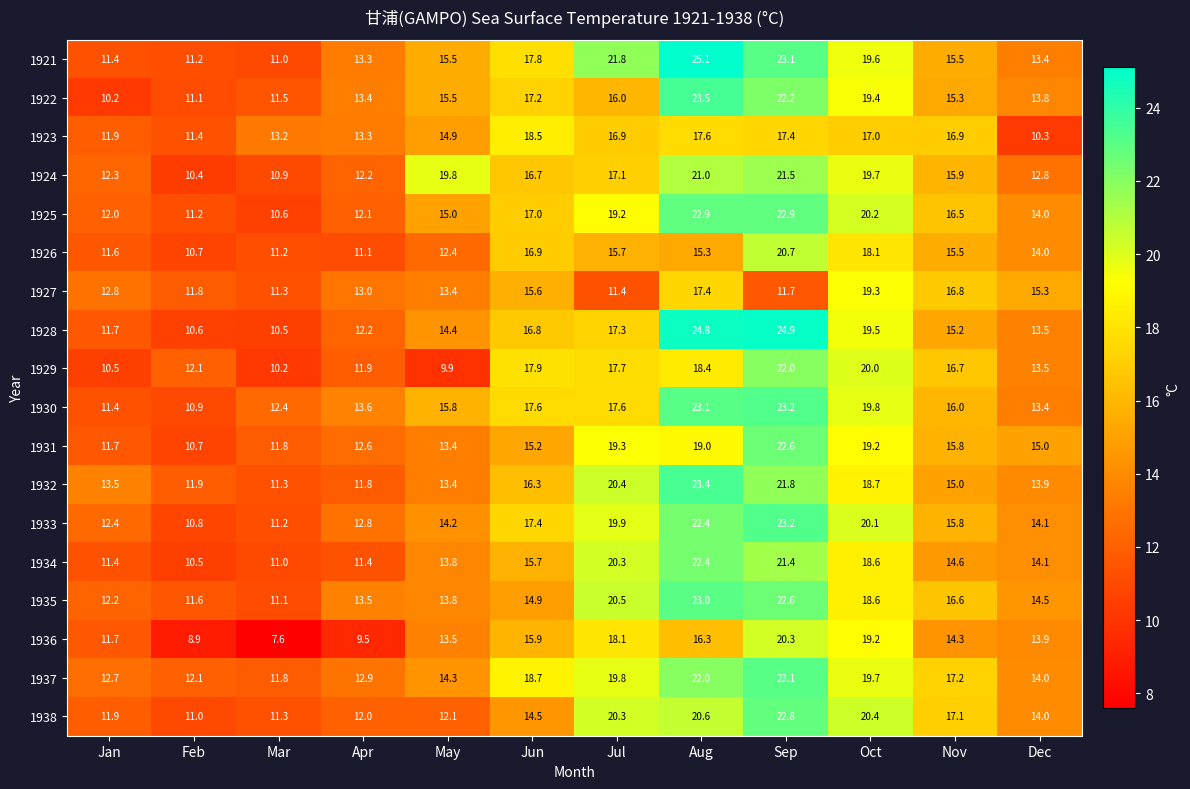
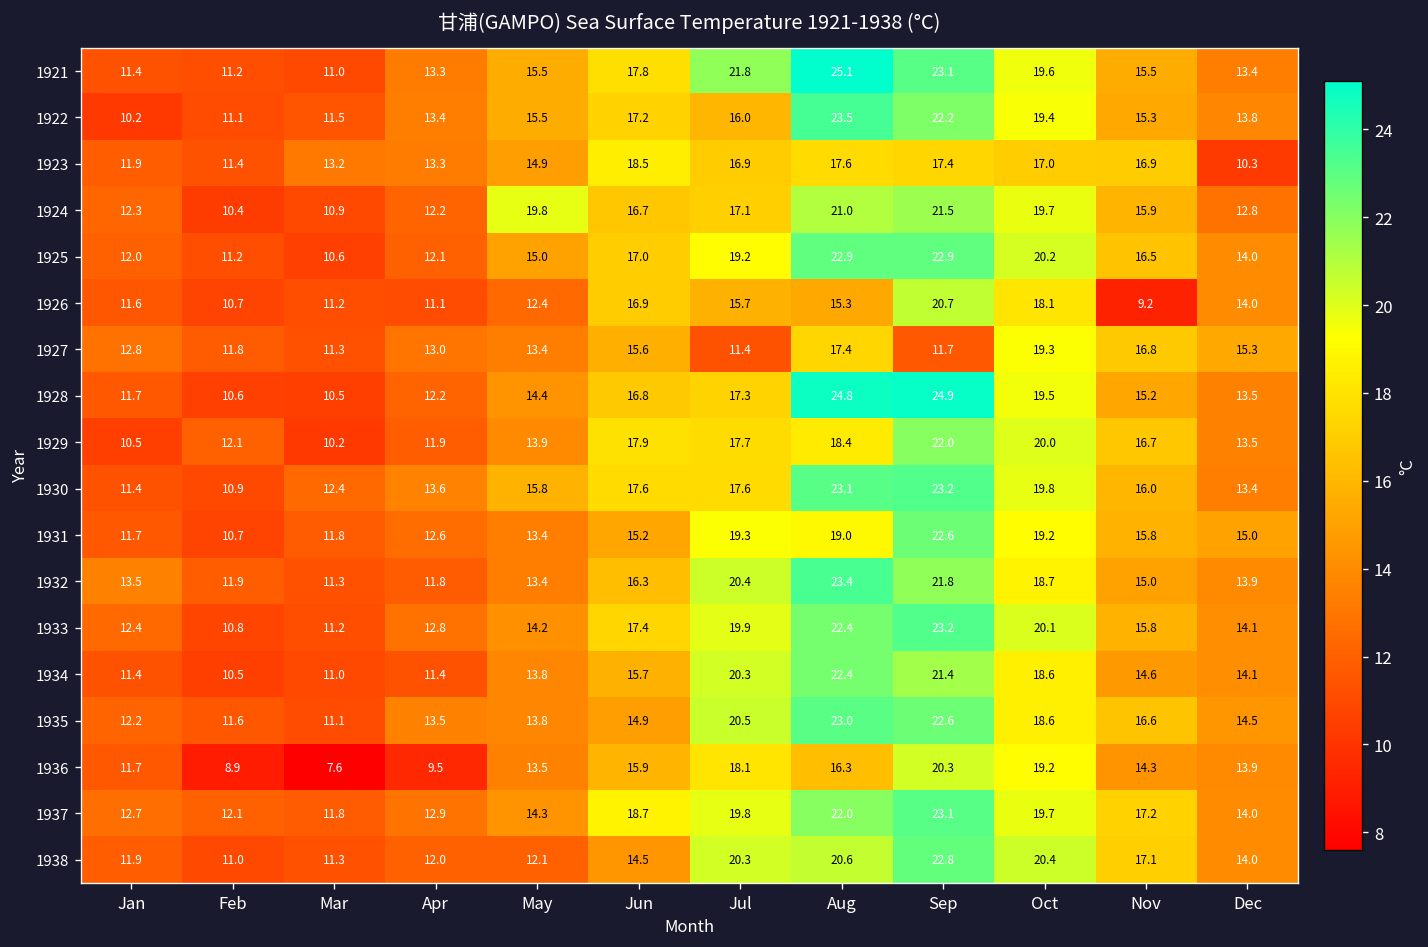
  {
    "1926": {
      "Jan": 11.6,
      "Feb": 10.7,
      "Mar": 11.2,
      "Apr": 11.1,
      "May": 12.4,
      "Jun": 16.9,
      "Jul": 15.7,
      "Aug": 15.3,
      "Sep": 20.7,
      "Oct": 18.1,
-     "Nov": 15.5,
+     "Nov": 9.2,
      "Dec": 14.0
    },
    "1929": {
      "Jan": 10.5,
      "Feb": 12.1,
      "Mar": 10.2,
      "Apr": 11.9,
-     "May": 9.9,
+     "May": 13.9,
      "Jun": 17.9,
      "Jul": 17.7,
      "Aug": 18.4,
      "Sep": 22.0,
      "Oct": 20.0,
      "Nov": 16.7,
      "Dec": 13.5
    }
  }
